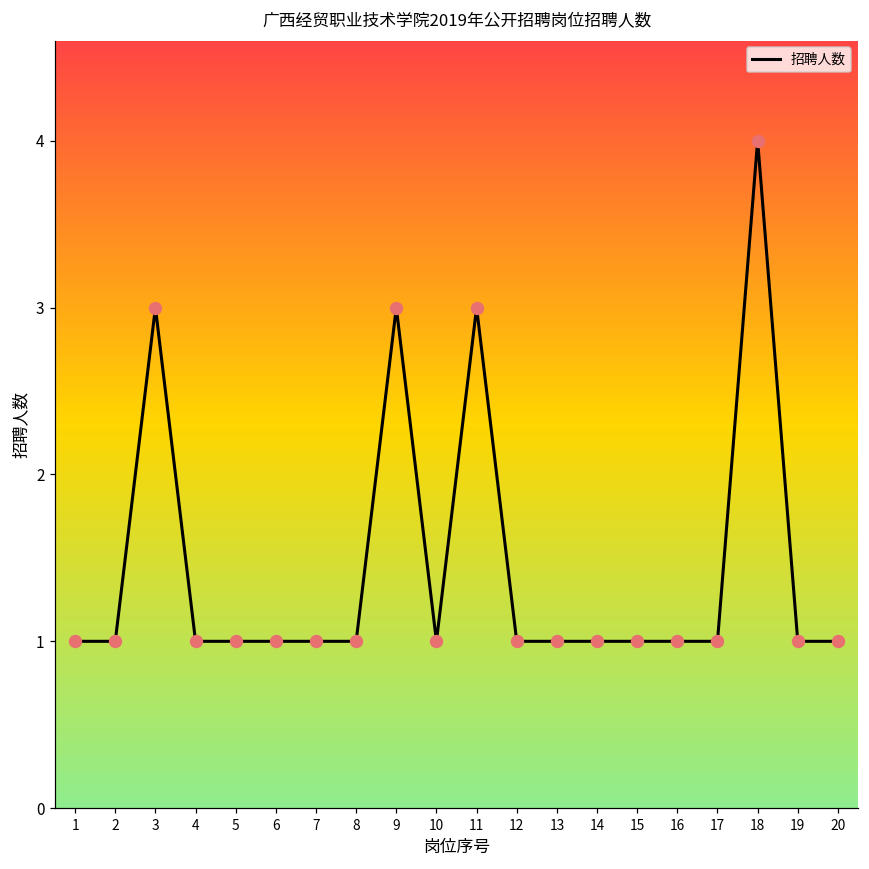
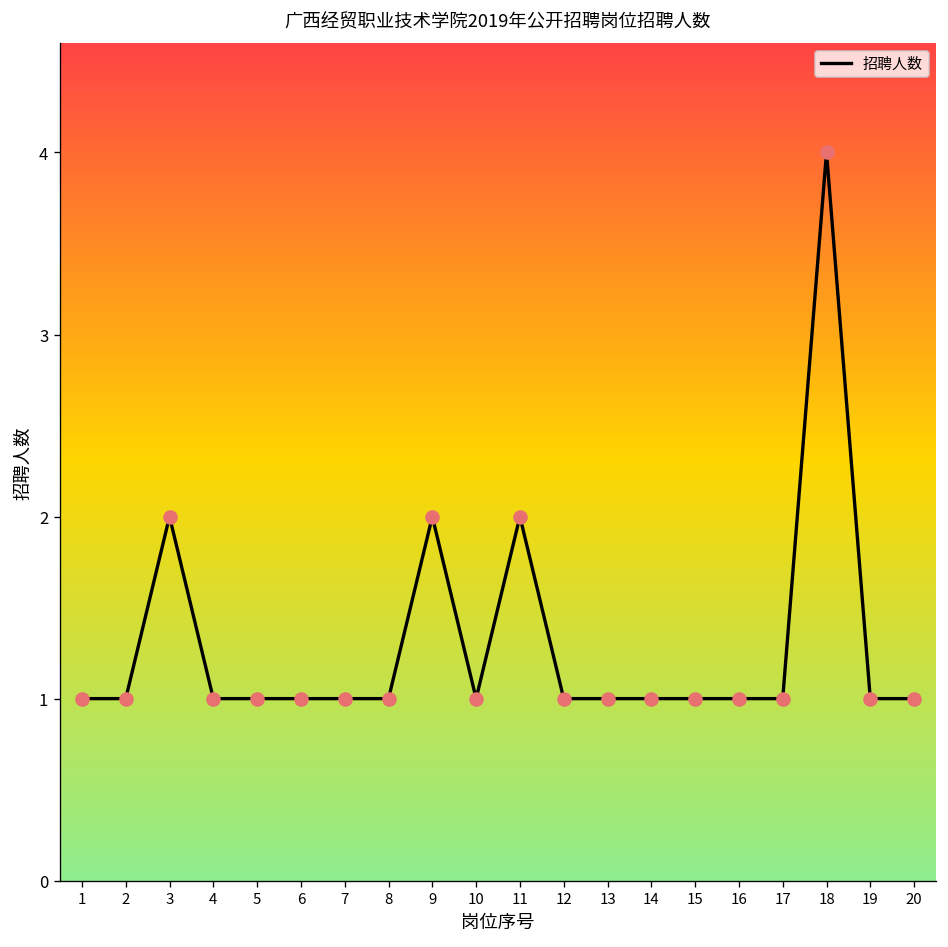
  {
    "1": 1,
    "2": 1,
-   "3": 3,
+   "3": 2,
    "4": 1,
    "5": 1,
    "6": 1,
    "7": 1,
    "8": 1,
-   "9": 3,
+   "9": 2,
    "10": 1,
-   "11": 3,
+   "11": 2,
    "12": 1,
    "13": 1,
    "14": 1,
    "15": 1,
    "16": 1,
    "17": 1,
    "18": 4,
    "19": 1,
    "20": 1
  }
